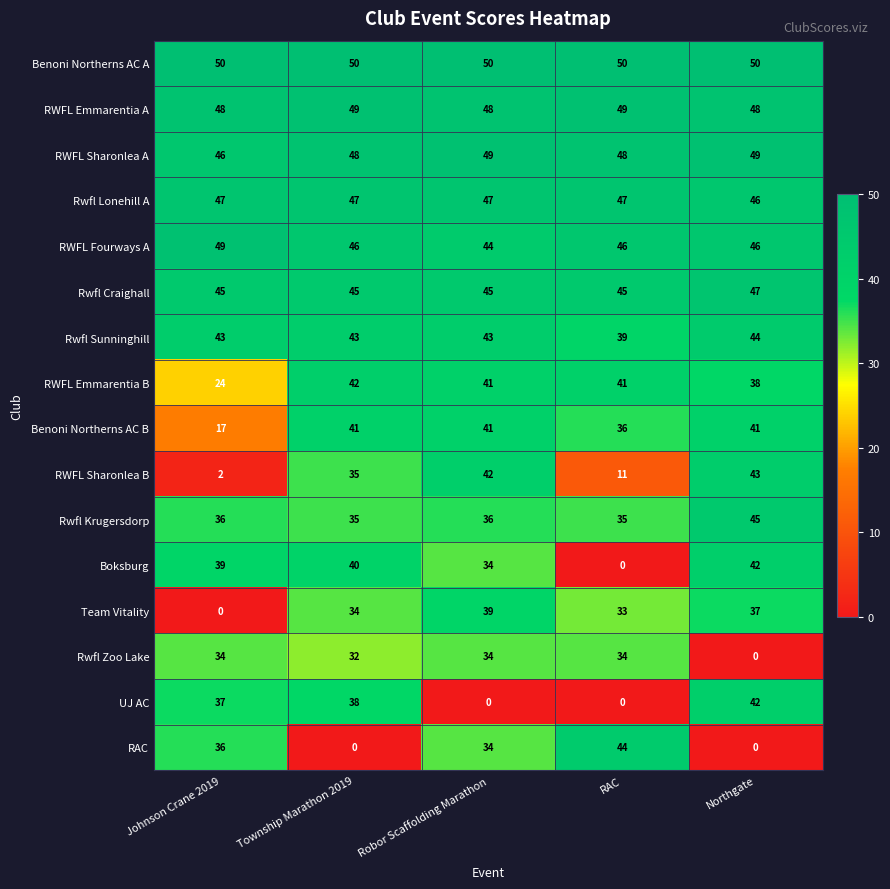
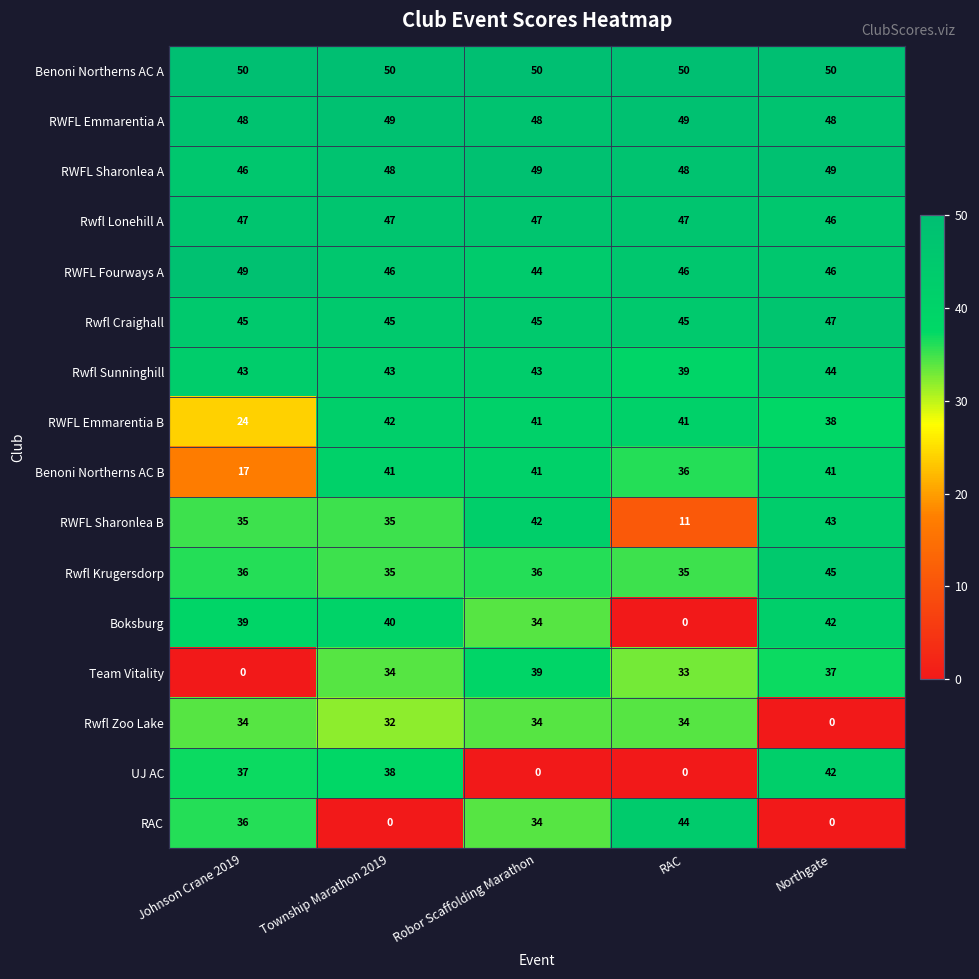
  {
    "Benoni Northerns AC A": {
      "Johnson Crane 2019": 50,
      "Township Marathon 2019": 50,
      "Robor Scaffolding Marathon": 50,
      "RAC": 50,
      "Northgate": 50
    },
    "RWFL Emmarentia A": {
      "Johnson Crane 2019": 48,
      "Township Marathon 2019": 49,
      "Robor Scaffolding Marathon": 48,
      "RAC": 49,
      "Northgate": 48
    },
    "RWFL Sharonlea A": {
      "Johnson Crane 2019": 46,
      "Township Marathon 2019": 48,
      "Robor Scaffolding Marathon": 49,
      "RAC": 48,
      "Northgate": 49
    },
    "Rwfl Lonehill A": {
      "Johnson Crane 2019": 47,
      "Township Marathon 2019": 47,
      "Robor Scaffolding Marathon": 47,
      "RAC": 47,
      "Northgate": 46
    },
    "RWFL Fourways A": {
      "Johnson Crane 2019": 49,
      "Township Marathon 2019": 46,
      "Robor Scaffolding Marathon": 44,
      "RAC": 46,
      "Northgate": 46
    },
    "Rwfl Craighall": {
      "Johnson Crane 2019": 45,
      "Township Marathon 2019": 45,
      "Robor Scaffolding Marathon": 45,
      "RAC": 45,
      "Northgate": 47
    },
    "Rwfl Sunninghill": {
      "Johnson Crane 2019": 43,
      "Township Marathon 2019": 43,
      "Robor Scaffolding Marathon": 43,
      "RAC": 39,
      "Northgate": 44
    },
    "RWFL Emmarentia B": {
      "Johnson Crane 2019": 24,
      "Township Marathon 2019": 42,
      "Robor Scaffolding Marathon": 41,
      "RAC": 41,
      "Northgate": 38
    },
    "Benoni Northerns AC B": {
      "Johnson Crane 2019": 17,
      "Township Marathon 2019": 41,
      "Robor Scaffolding Marathon": 41,
      "RAC": 36,
      "Northgate": 41
    },
    "RWFL Sharonlea B": {
-     "Johnson Crane 2019": 2,
+     "Johnson Crane 2019": 35,
      "Township Marathon 2019": 35,
      "Robor Scaffolding Marathon": 42,
      "RAC": 11,
      "Northgate": 43
    },
    "Rwfl Krugersdorp": {
      "Johnson Crane 2019": 36,
      "Township Marathon 2019": 35,
      "Robor Scaffolding Marathon": 36,
      "RAC": 35,
      "Northgate": 45
    },
    "Boksburg": {
      "Johnson Crane 2019": 39,
      "Township Marathon 2019": 40,
      "Robor Scaffolding Marathon": 34,
      "RAC": 0,
      "Northgate": 42
    },
    "Team Vitality": {
      "Johnson Crane 2019": 0,
      "Township Marathon 2019": 34,
      "Robor Scaffolding Marathon": 39,
      "RAC": 33,
      "Northgate": 37
    },
    "Rwfl Zoo Lake": {
      "Johnson Crane 2019": 34,
      "Township Marathon 2019": 32,
      "Robor Scaffolding Marathon": 34,
      "RAC": 34,
      "Northgate": 0
    },
    "UJ AC": {
      "Johnson Crane 2019": 37,
      "Township Marathon 2019": 38,
      "Robor Scaffolding Marathon": 0,
      "RAC": 0,
      "Northgate": 42
    },
    "RAC": {
      "Johnson Crane 2019": 36,
      "Township Marathon 2019": 0,
      "Robor Scaffolding Marathon": 34,
      "RAC": 44,
      "Northgate": 0
    }
  }
